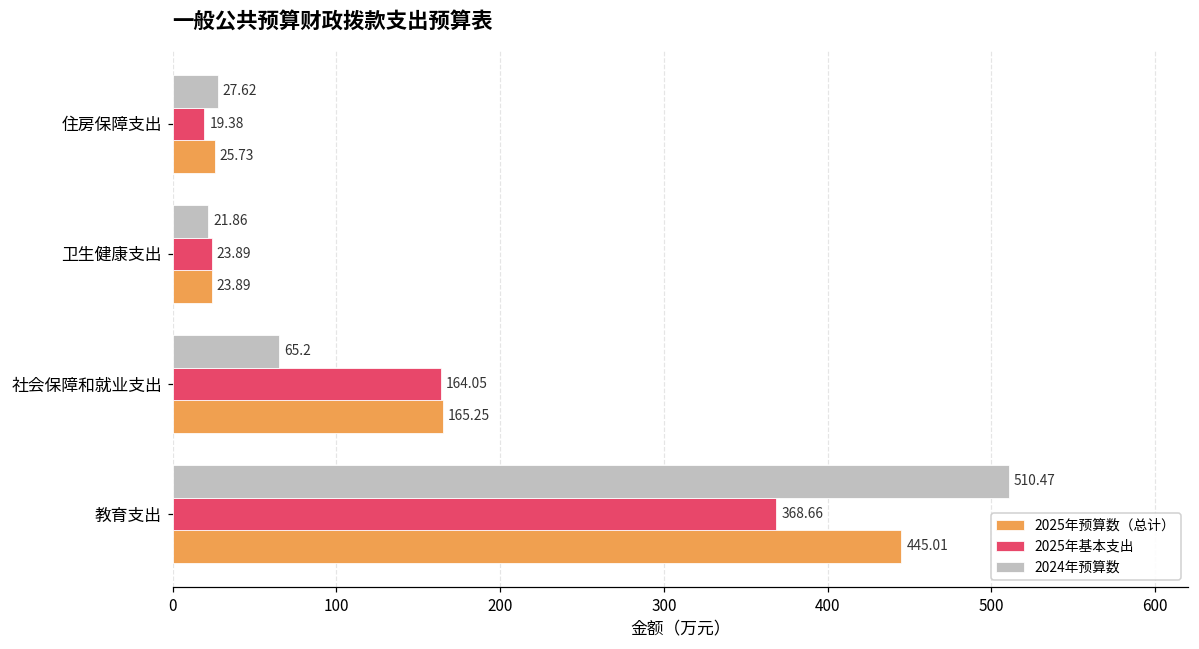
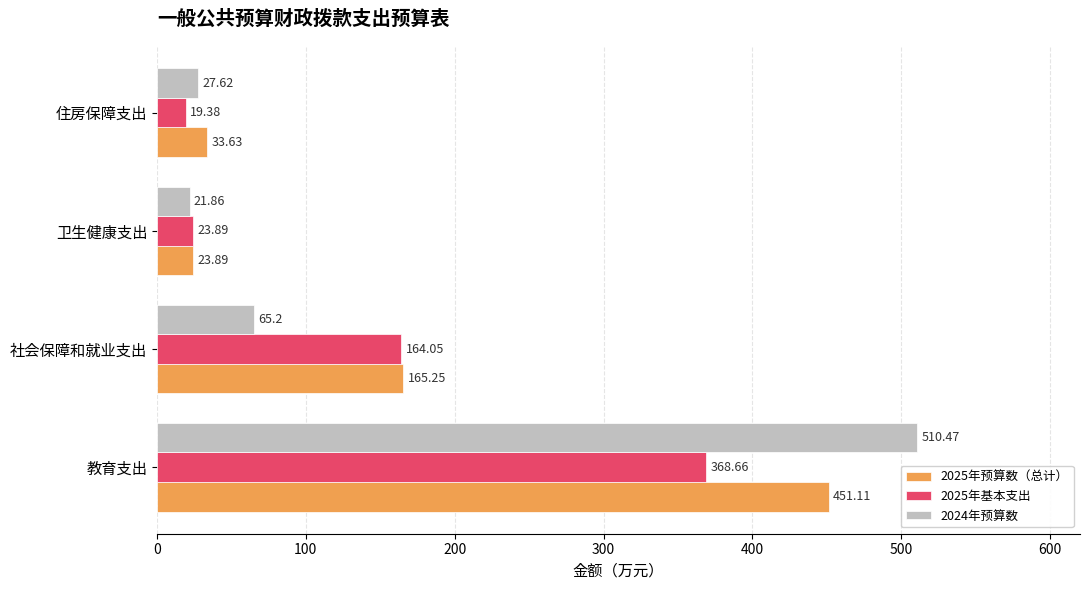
  {
    "2025年预算数（总计）": {
-     "住房保障支出": 25.73,
+     "住房保障支出": 33.63,
      "卫生健康支出": 23.89,
      "社会保障和就业支出": 165.25,
-     "教育支出": 445.01
+     "教育支出": 451.11
    },
    "2025年基本支出": {
      "住房保障支出": 19.38,
      "卫生健康支出": 23.89,
      "社会保障和就业支出": 164.05,
      "教育支出": 368.66
    },
    "2024年预算数": {
      "住房保障支出": 27.62,
      "卫生健康支出": 21.86,
      "社会保障和就业支出": 65.2,
      "教育支出": 510.47
    }
  }
